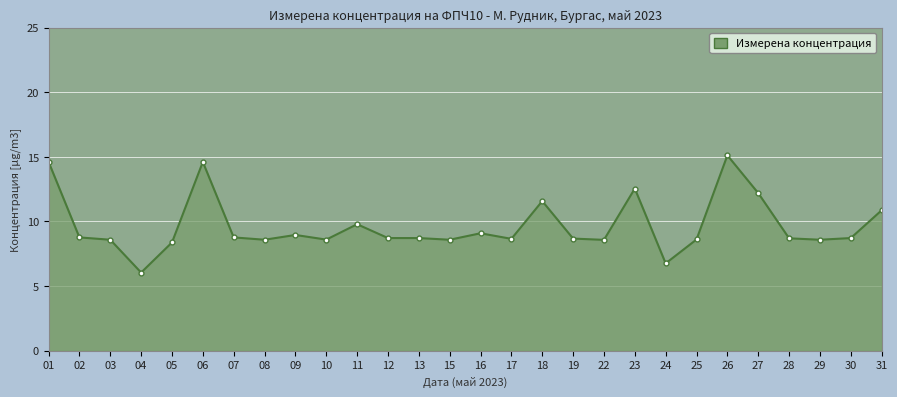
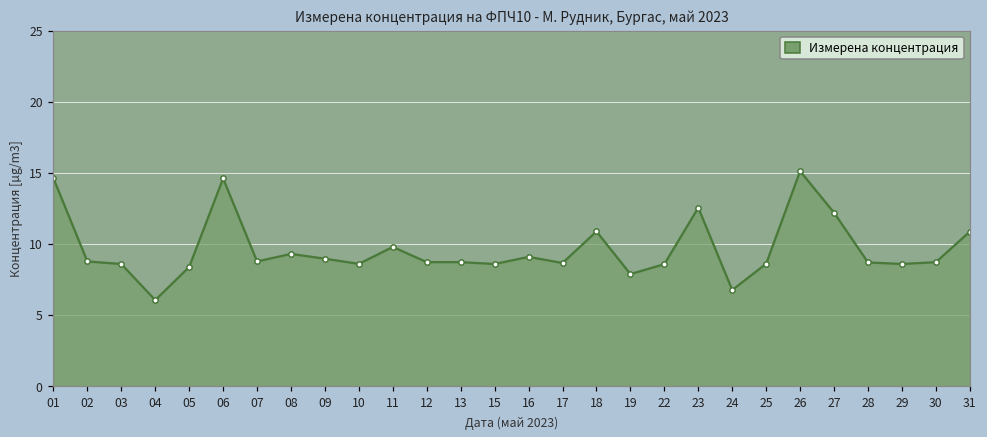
  {
    "01": 14.6,
    "02": 8.8,
    "03": 8.6,
    "04": 6.0,
    "05": 8.4,
    "06": 14.6,
    "07": 8.8,
-   "08": 8.6,
+   "08": 9.3,
    "09": 9.0,
    "10": 8.6,
    "11": 9.8,
    "12": 8.7,
    "13": 8.7,
    "15": 8.6,
    "16": 9.1,
    "17": 8.7,
-   "18": 11.6,
-   "19": 8.7,
+   "18": 10.9,
+   "19": 7.9,
    "22": 8.6,
    "23": 12.5,
    "24": 6.8,
    "25": 8.6,
    "26": 15.1,
    "27": 12.2,
    "28": 8.7,
    "29": 8.6,
    "30": 8.7,
    "31": 10.9
  }
